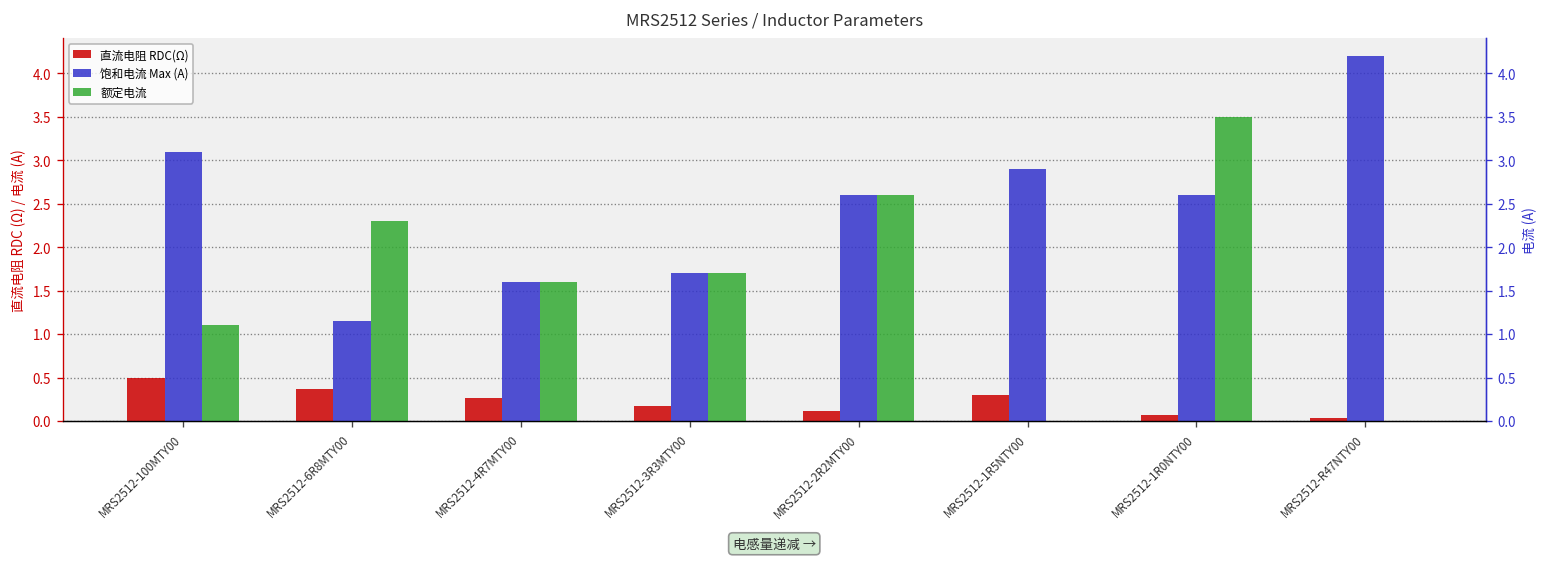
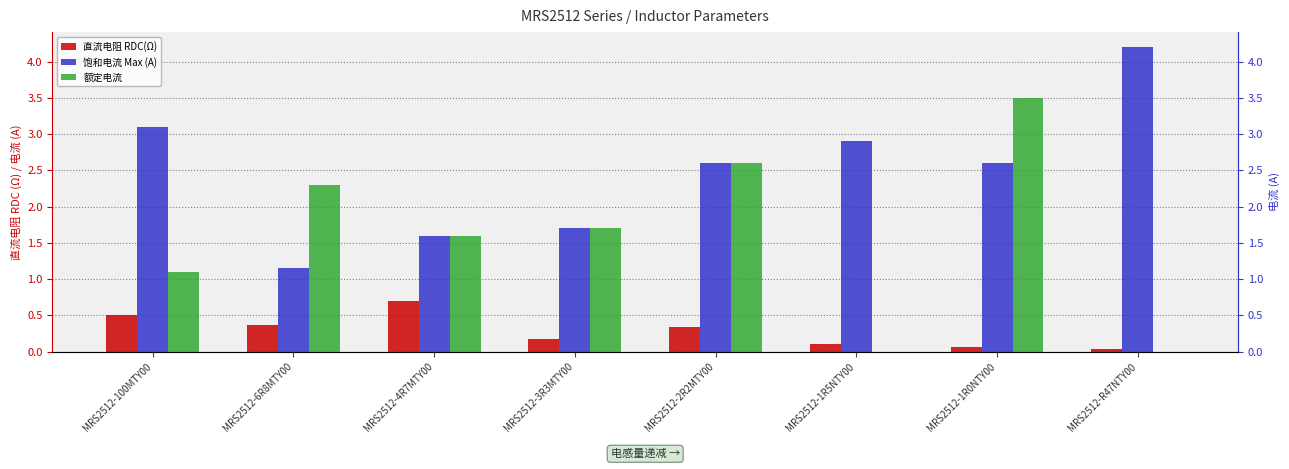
  {
    "直流电阻 RDC(Ω)": {
      "MRS2512-100MTY00": 0.5,
      "MRS2512-6R8MTY00": 0.4,
-     "MRS2512-4R7MTY00": 0.3,
+     "MRS2512-4R7MTY00": 0.7,
      "MRS2512-3R3MTY00": 0.2,
-     "MRS2512-2R2MTY00": 0.1,
-     "MRS2512-1R5NTY00": 0.3,
+     "MRS2512-2R2MTY00": 0.3,
+     "MRS2512-1R5NTY00": 0.1,
      "MRS2512-1R0NTY00": 0.1,
      "MRS2512-R47NTY00": 0.0
    },
    "饱和电流 Max (A)": {
      "MRS2512-100MTY00": 3.1,
      "MRS2512-6R8MTY00": 1.2,
      "MRS2512-4R7MTY00": 1.6,
      "MRS2512-3R3MTY00": 1.7,
      "MRS2512-2R2MTY00": 2.6,
      "MRS2512-1R5NTY00": 2.9,
      "MRS2512-1R0NTY00": 2.6,
      "MRS2512-R47NTY00": 4.2
    },
    "额定电流": {
      "MRS2512-100MTY00": 1.1,
      "MRS2512-6R8MTY00": 2.3,
      "MRS2512-4R7MTY00": 1.6,
      "MRS2512-3R3MTY00": 1.7,
      "MRS2512-2R2MTY00": 2.6,
      "MRS2512-1R5NTY00": 0.0,
      "MRS2512-1R0NTY00": 3.5,
      "MRS2512-R47NTY00": 0.0
    }
  }
